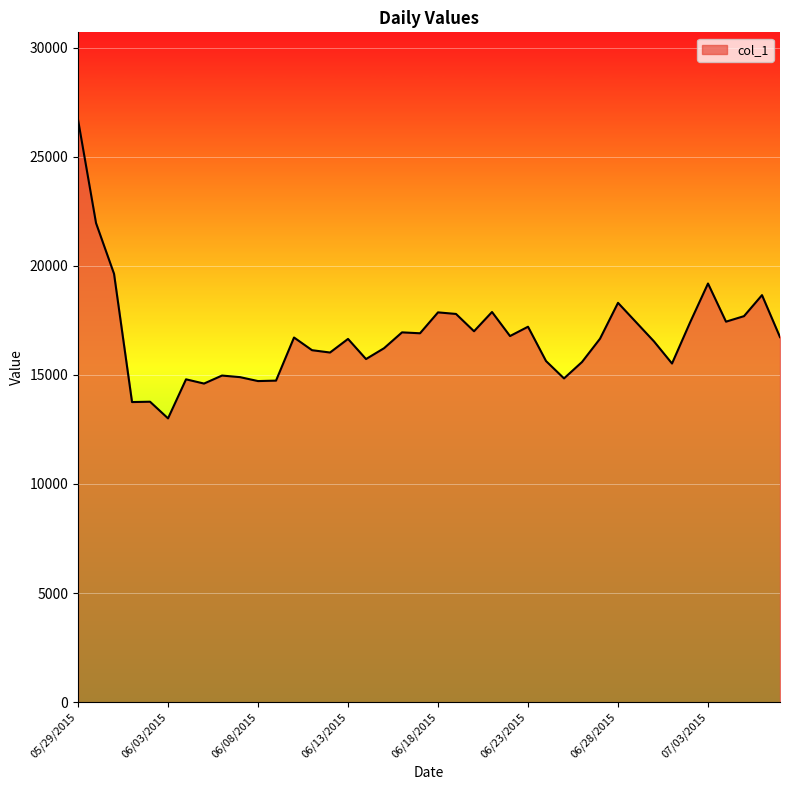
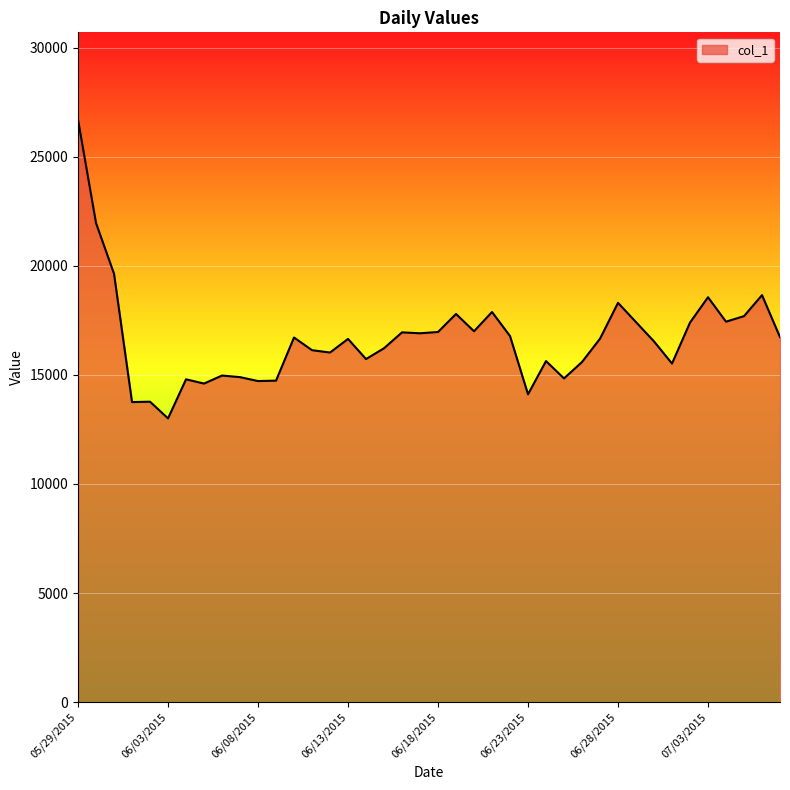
  {
    "05/29/2015": 26700,
    "06/03/2015": 13000,
    "06/08/2015": 14700,
    "06/13/2015": 16600,
-   "06/18/2015": 17900,
-   "06/23/2015": 17200,
+   "06/18/2015": 17000,
+   "06/23/2015": 14100,
    "06/28/2015": 18300,
-   "07/03/2015": 19200
+   "07/03/2015": 18600
  }
